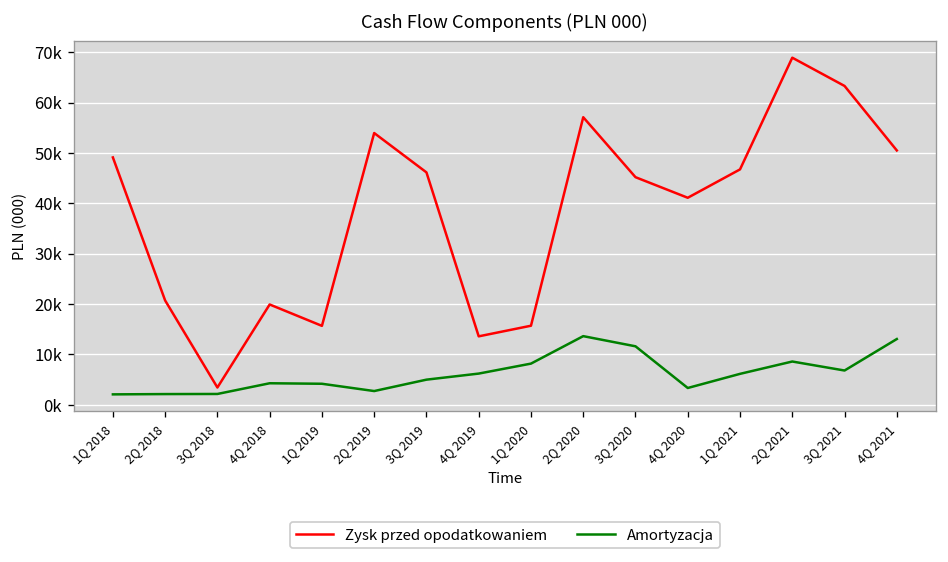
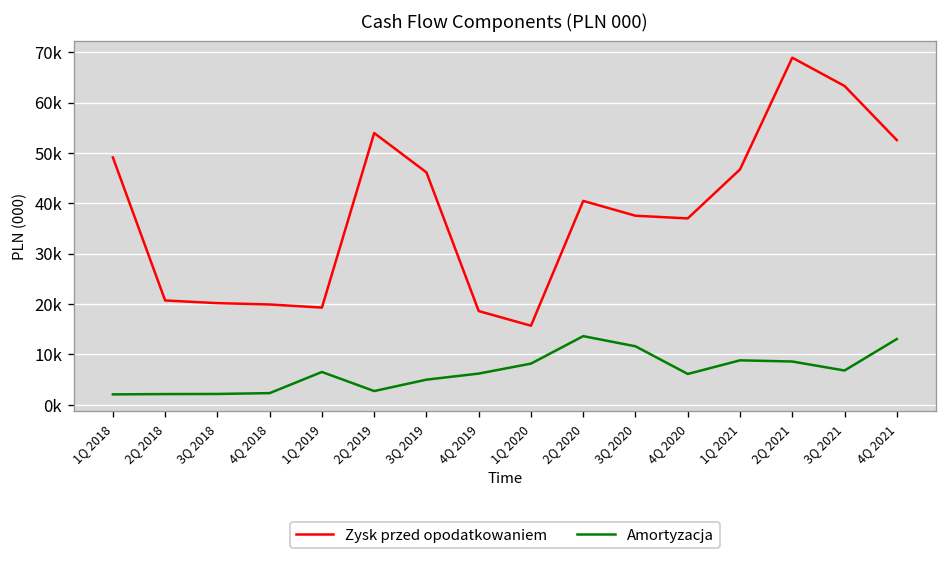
  {
    "Zysk przed opodatkowaniem": {
      "1Q 2018": 49000,
      "2Q 2018": 21000,
-     "3Q 2018": 3000,
+     "3Q 2018": 20000,
      "4Q 2018": 20000,
-     "1Q 2019": 16000,
+     "1Q 2019": 19000,
      "2Q 2019": 54000,
      "3Q 2019": 46000,
-     "4Q 2019": 14000,
+     "4Q 2019": 19000,
      "1Q 2020": 16000,
-     "2Q 2020": 57000,
-     "3Q 2020": 45000,
-     "4Q 2020": 41000,
+     "2Q 2020": 40000,
+     "3Q 2020": 38000,
+     "4Q 2020": 37000,
      "1Q 2021": 47000,
      "2Q 2021": 69000,
      "3Q 2021": 63000,
-     "4Q 2021": 50000
+     "4Q 2021": 53000
    },
    "Amortyzacja": {
      "1Q 2018": 2000,
      "2Q 2018": 2000,
      "3Q 2018": 2000,
-     "4Q 2018": 4000,
-     "1Q 2019": 4000,
+     "4Q 2018": 2000,
+     "1Q 2019": 7000,
      "2Q 2019": 3000,
      "3Q 2019": 5000,
      "4Q 2019": 6000,
      "1Q 2020": 8000,
      "2Q 2020": 14000,
      "3Q 2020": 12000,
-     "4Q 2020": 3000,
-     "1Q 2021": 6000,
+     "4Q 2020": 6000,
+     "1Q 2021": 9000,
      "2Q 2021": 9000,
      "3Q 2021": 7000,
      "4Q 2021": 13000
    }
  }
